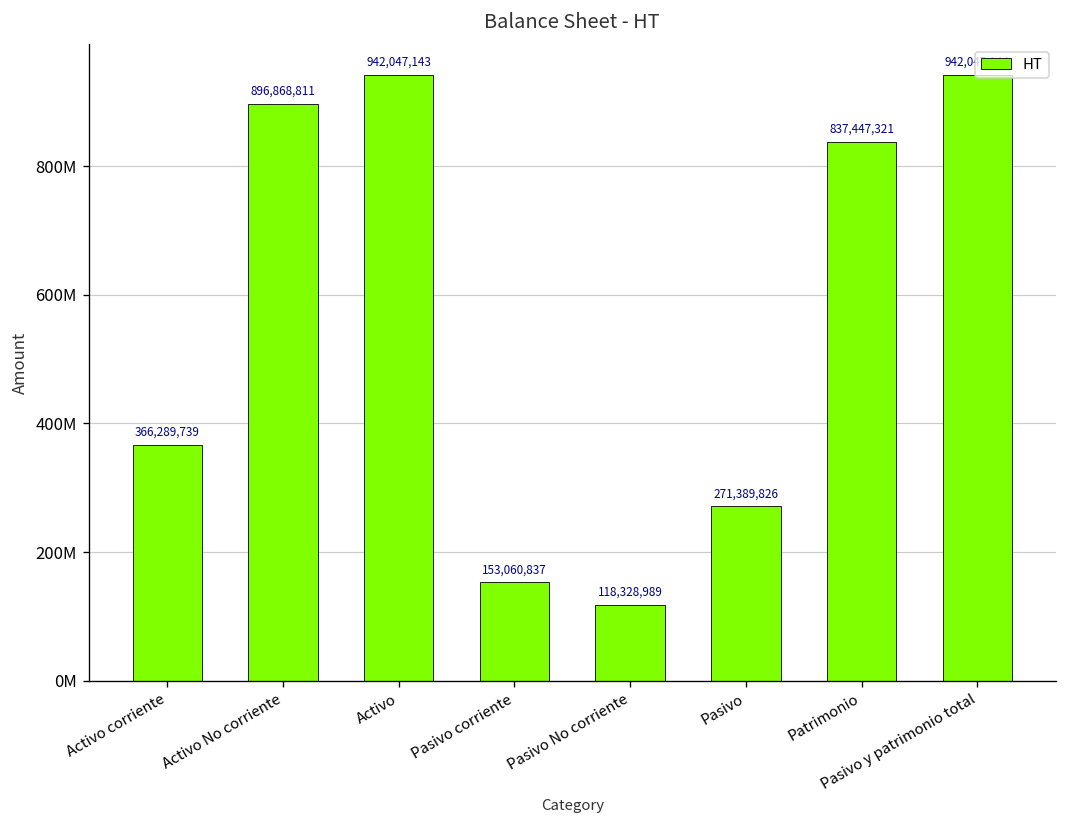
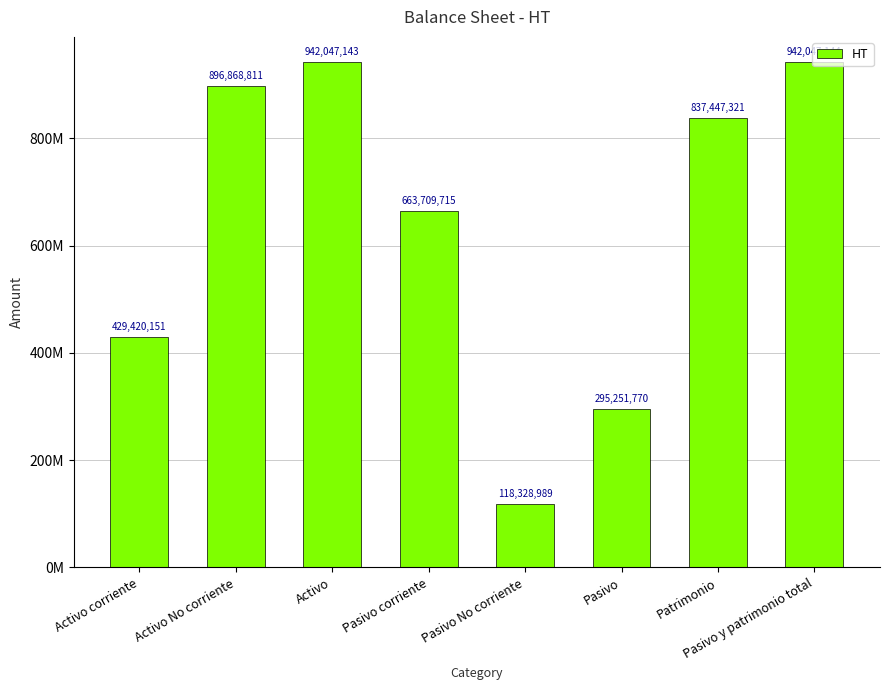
  {
-   "Activo corriente": "366,289,739",
+   "Activo corriente": "429,420,151",
    "Activo No corriente": "896,868,811",
    "Activo": "942,047,143",
-   "Pasivo corriente": "153,060,837",
+   "Pasivo corriente": "663,709,715",
    "Pasivo No corriente": "118,328,989",
-   "Pasivo": "271,389,826",
+   "Pasivo": "295,251,770",
    "Patrimonio": "837,447,321"
  }
